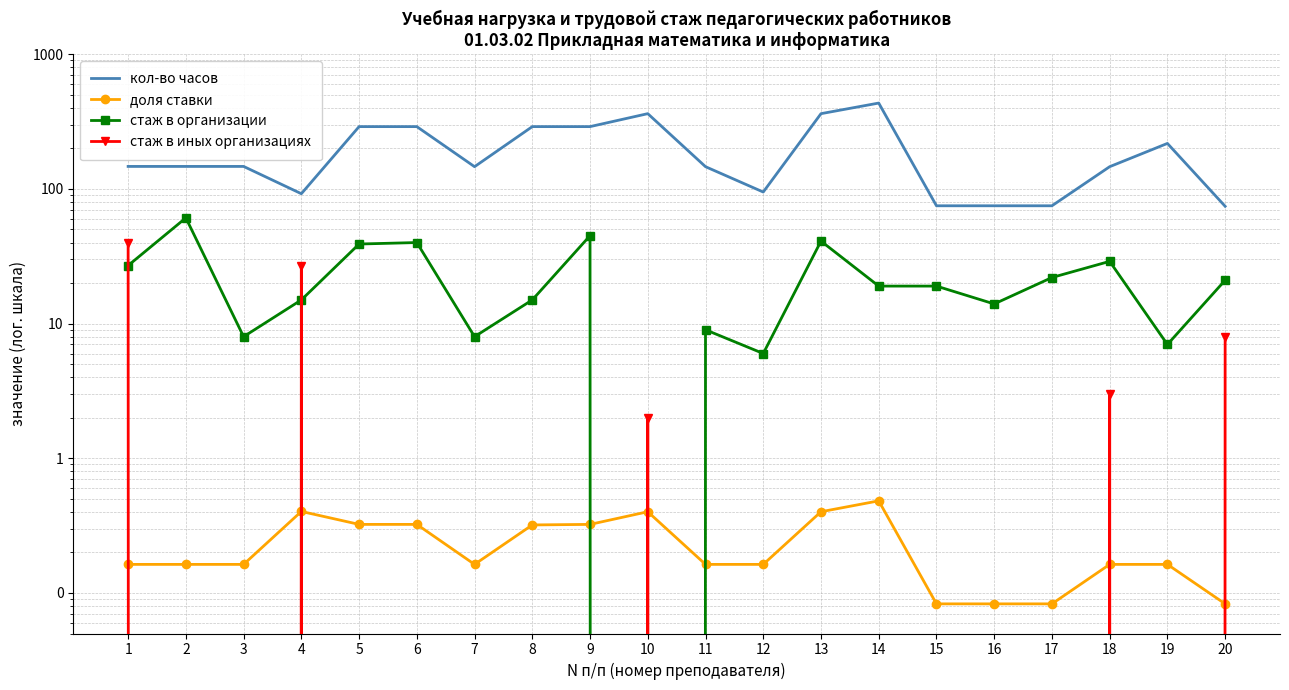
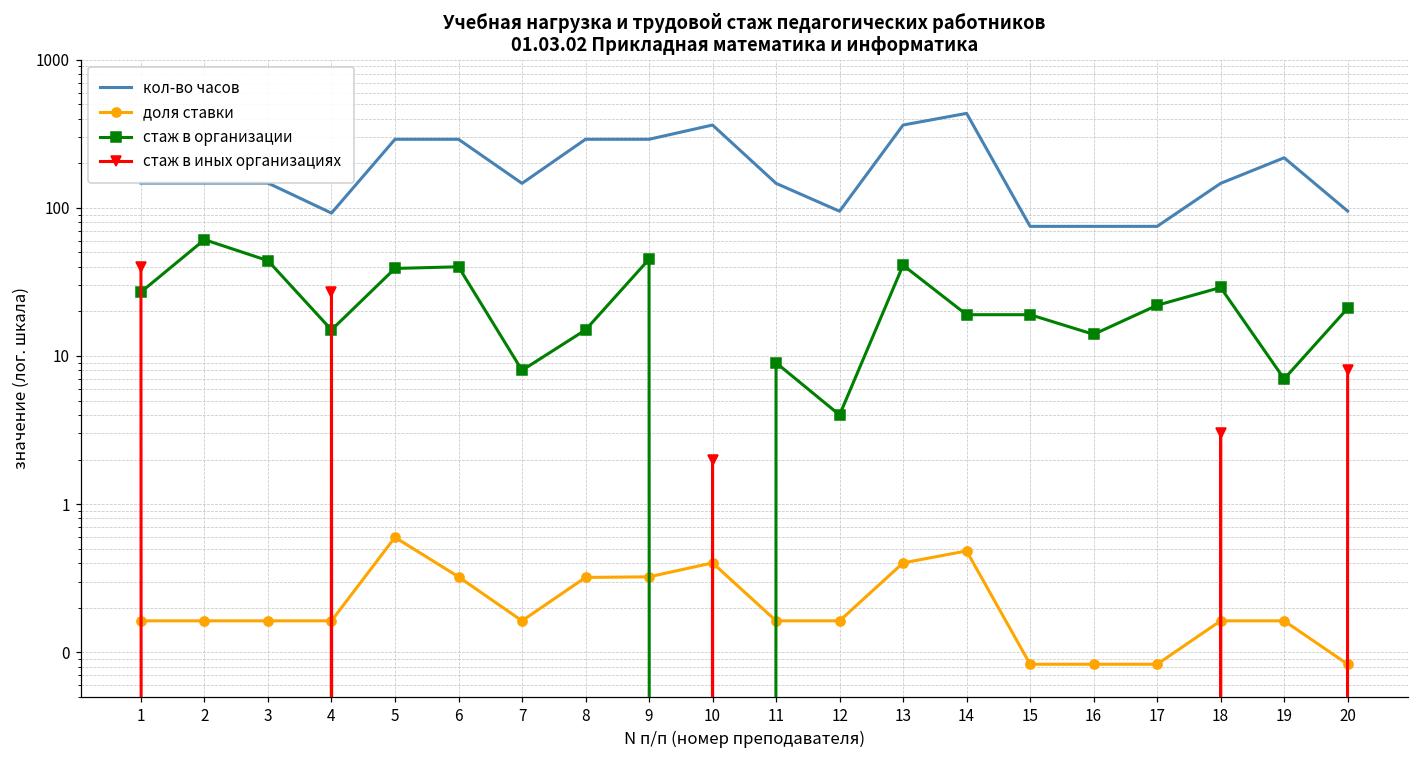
  {
    "кол-во часов": {
      "1": 150,
      "2": 150,
      "3": 150,
      "4": 90,
      "5": 290,
      "6": 290,
      "7": 150,
      "8": 290,
      "9": 290,
      "10": 360,
      "11": 150,
      "12": 90,
      "13": 360,
      "14": 430,
      "15": 80,
      "16": 80,
      "17": 80,
      "18": 150,
      "19": 220,
-     "20": 70
+     "20": 100
    },
    "доля ставки": {
      "1": 0.16,
      "2": 0.16,
      "3": 0.16,
-     "4": 0.40,
-     "5": 0.32,
+     "4": 0.16,
+     "5": 0.6,
      "6": 0.32,
      "7": 0.16,
      "8": 0.32,
      "9": 0.32,
      "10": 0.40,
      "11": 0.16,
      "12": 0.16,
      "13": 0.40,
      "14": 0.48,
      "15": 0.08,
      "16": 0.08,
      "17": 0.08,
      "18": 0.16,
      "19": 0.16,
      "20": 0.08
    },
    "стаж в организации": {
      "1": 27,
      "2": 60,
-     "3": 8,
+     "3": 44,
      "4": 15,
      "5": 39,
      "6": 40,
      "7": 8,
      "8": 15,
      "9": 45,
      "11": 9,
-     "12": 6,
+     "12": 4,
      "13": 41,
      "14": 19,
      "15": 19,
      "16": 14,
      "17": 22,
      "18": 29,
      "19": 7,
      "20": 21
    },
    "стаж в иных организациях": {
      "1": 40,
      "4": 27,
      "10": 2.0,
      "18": 3.0,
      "20": 8
    }
  }
